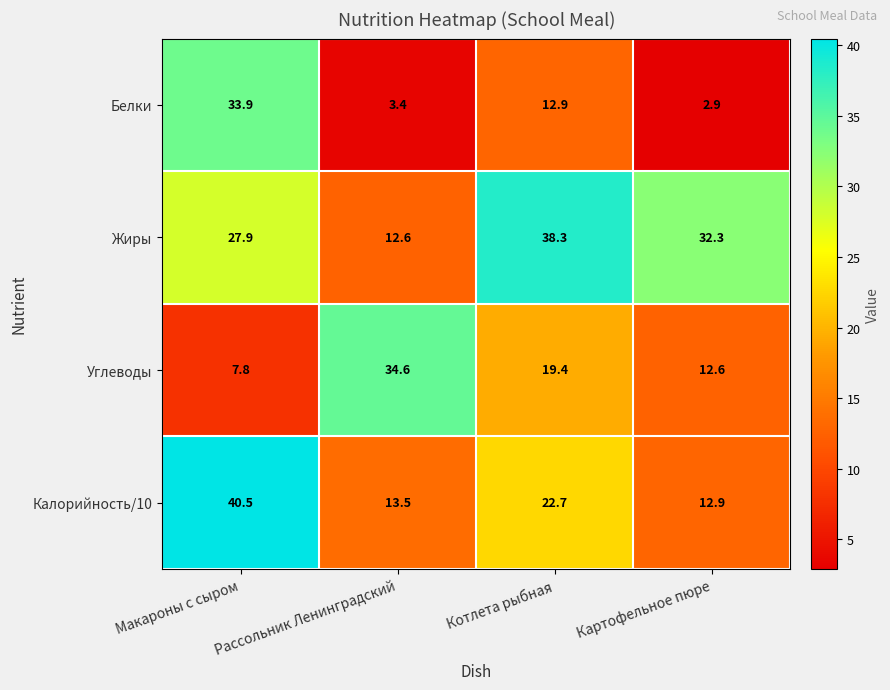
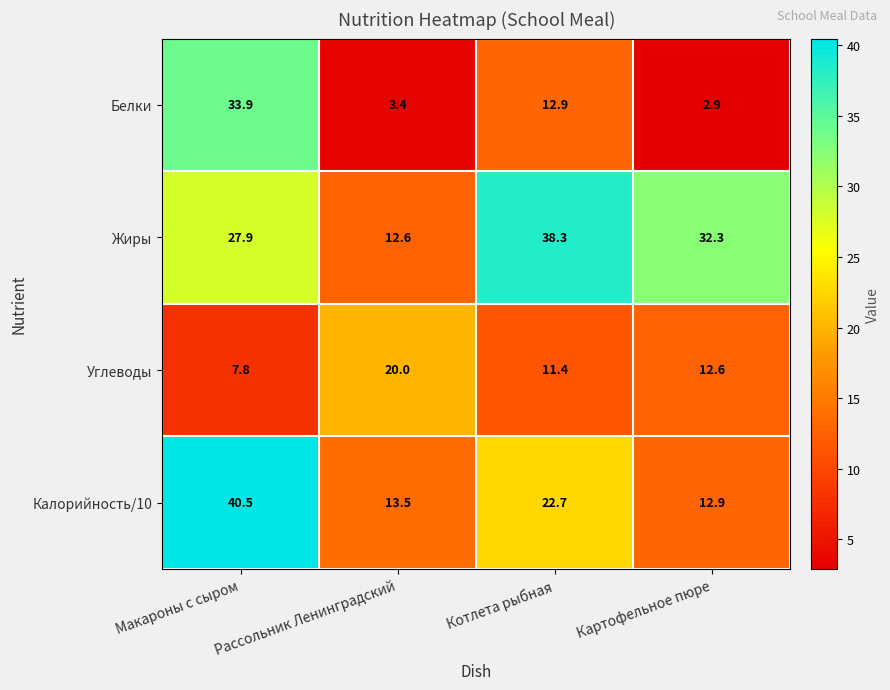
  {
    "Белки": {
      "Макароны с сыром": 33.9,
      "Рассольник Ленинградский": 3.4,
      "Котлета рыбная": 12.9,
      "Картофельное пюре": 2.9
    },
    "Жиры": {
      "Макароны с сыром": 27.9,
      "Рассольник Ленинградский": 12.6,
      "Котлета рыбная": 38.3,
      "Картофельное пюре": 32.3
    },
    "Углеводы": {
      "Макароны с сыром": 7.8,
-     "Рассольник Ленинградский": 34.6,
-     "Котлета рыбная": 19.4,
+     "Рассольник Ленинградский": 20.0,
+     "Котлета рыбная": 11.4,
      "Картофельное пюре": 12.6
    },
    "Калорийность/10": {
      "Макароны с сыром": 40.5,
      "Рассольник Ленинградский": 13.5,
      "Котлета рыбная": 22.7,
      "Картофельное пюре": 12.9
    }
  }
